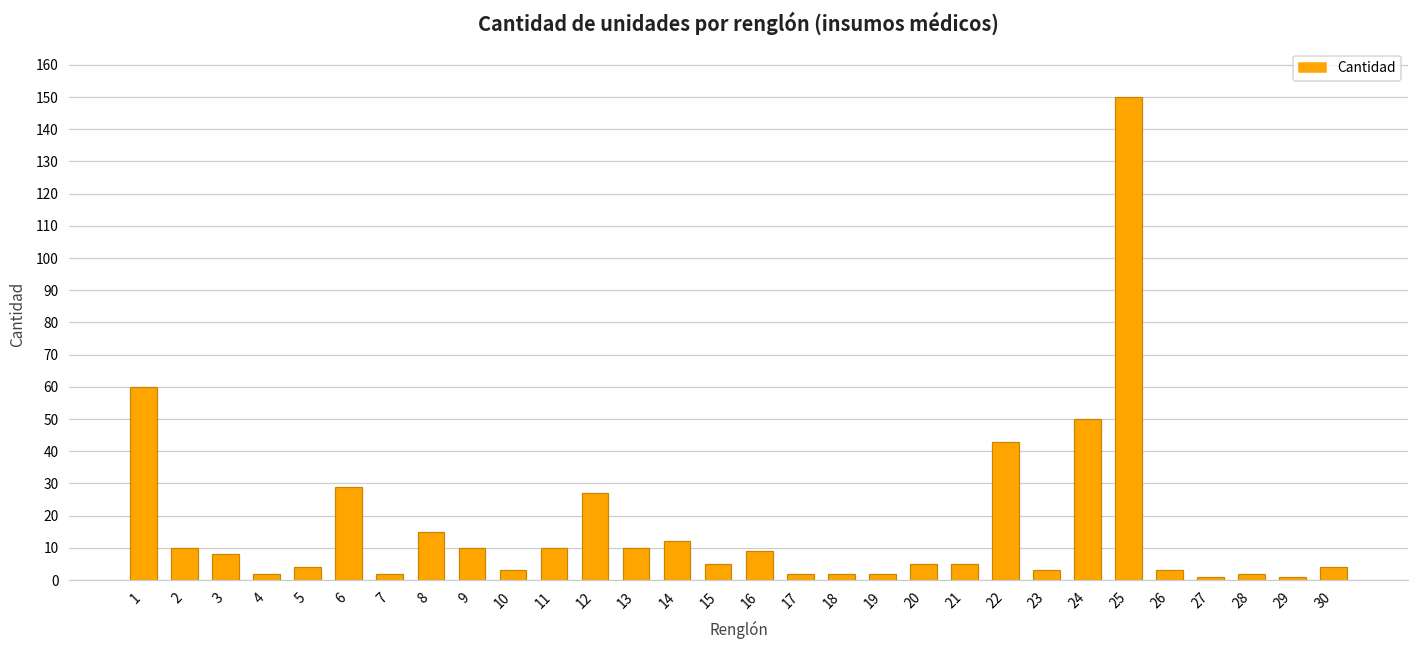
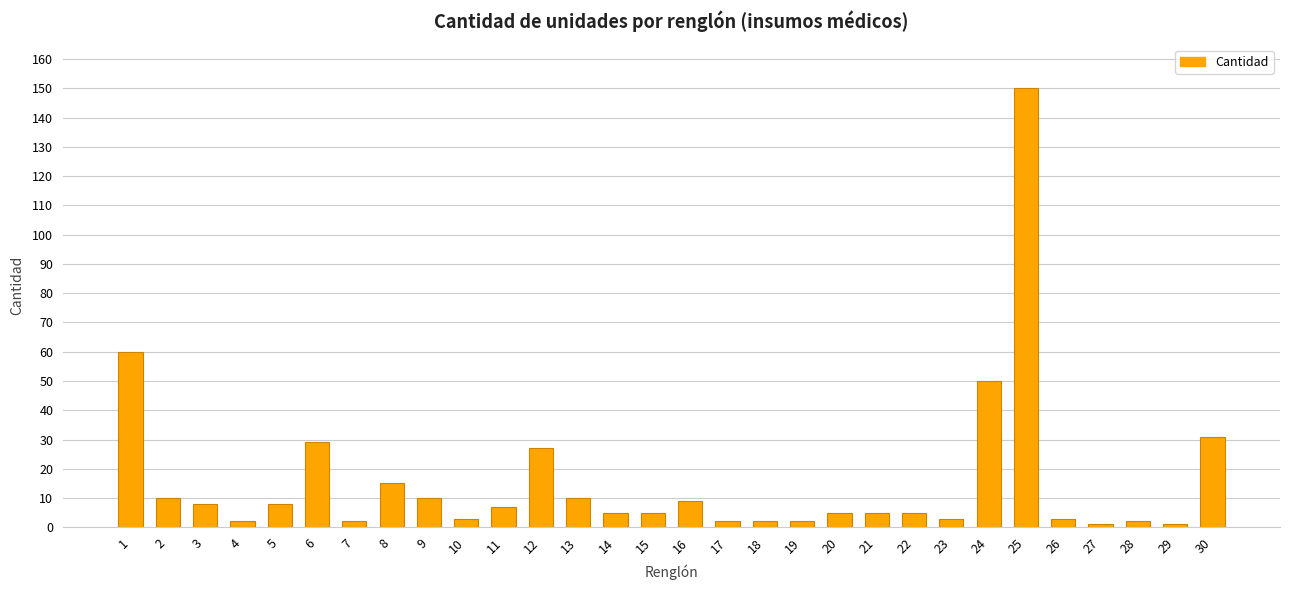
  {
    "1": 60,
    "2": 10,
    "3": 8,
    "4": 2,
-   "5": 4,
+   "5": 8,
    "6": 29,
    "7": 2,
    "8": 15,
    "9": 10,
    "10": 3,
-   "11": 10,
+   "11": 7,
    "12": 27,
    "13": 10,
-   "14": 12,
+   "14": 5,
    "15": 5,
    "16": 9,
    "17": 2,
    "18": 2,
    "19": 2,
    "20": 5,
    "21": 5,
-   "22": 43,
+   "22": 5,
    "23": 3,
    "24": 50,
    "25": 150,
    "26": 3,
    "27": 1,
    "28": 2,
    "29": 1,
-   "30": 4
+   "30": 31
  }
